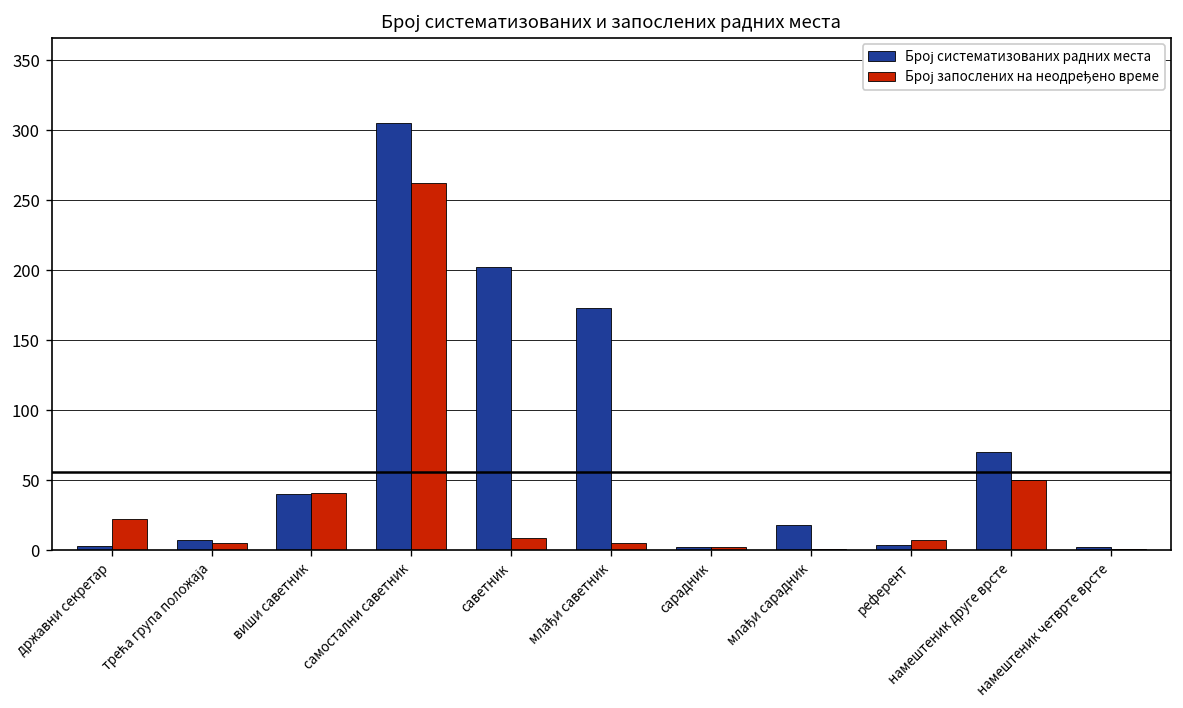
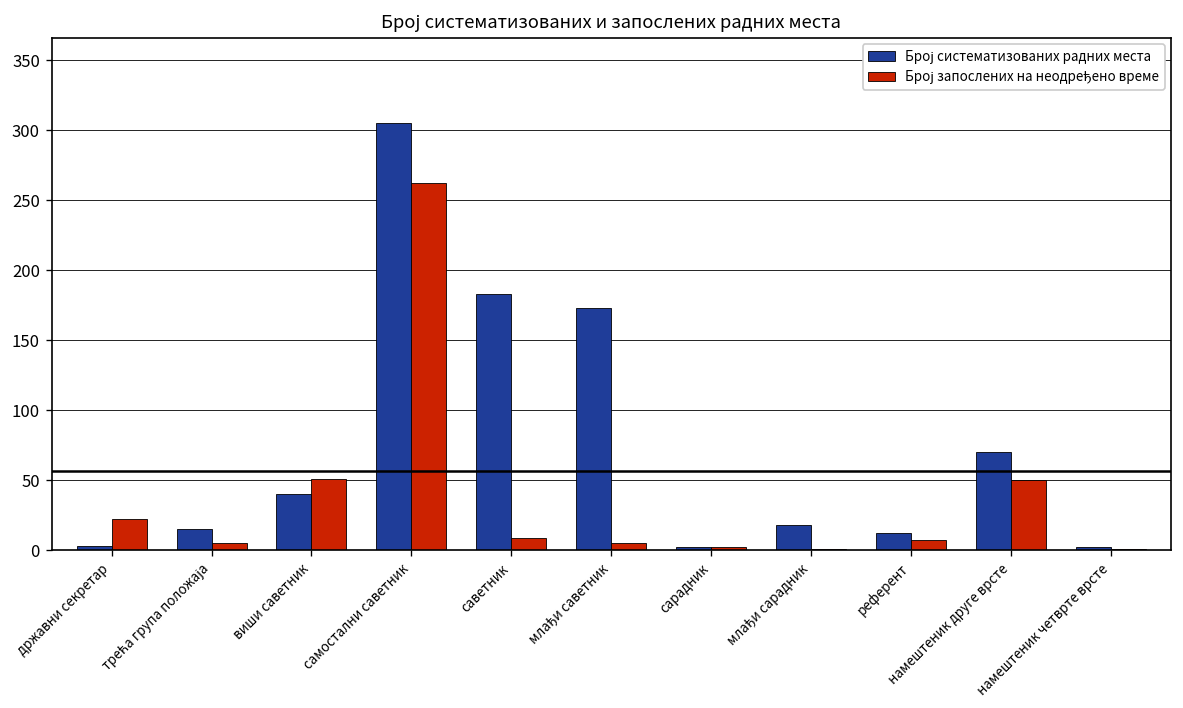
  {
    "Број систематизованих радних места": {
      "државни секретар": 3,
-     "трећа група положаја": 7,
+     "трећа група положаја": 15,
      "виши саветник": 40,
      "самостални саветник": 305,
-     "саветник": 202,
+     "саветник": 183,
      "млађи саветник": 173,
      "млађи сарадник": 18,
-     "референт": 4,
+     "референт": 12,
      "намештеник друге врсте": 70
    },
    "Број запослених на неодређено време": {
      "државни секретар": 22,
      "трећа група положаја": 5,
-     "виши саветник": 41,
+     "виши саветник": 51,
      "самостални саветник": 262,
      "саветник": 9,
      "млађи саветник": 5,
      "референт": 7,
      "намештеник друге врсте": 50
    }
  }
